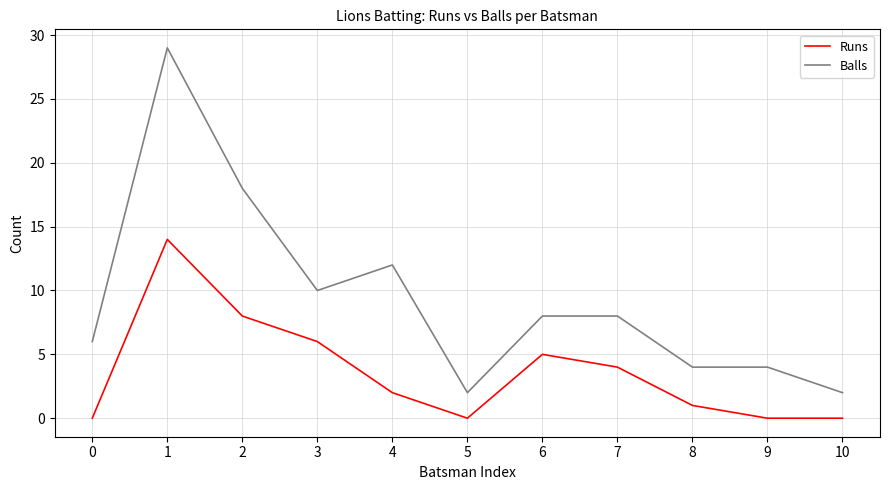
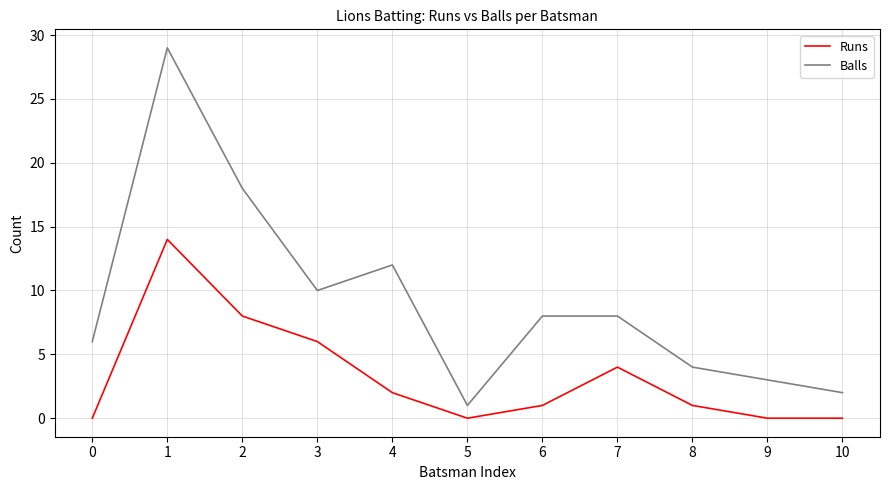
  {
    "Runs": {
      "0": 0,
      "1": 14,
      "2": 8,
      "3": 6,
      "4": 2,
      "5": 0,
-     "6": 5,
+     "6": 1,
      "7": 4,
      "8": 1,
      "9": 0,
      "10": 0
    },
    "Balls": {
      "0": 6,
      "1": 29,
      "2": 18,
      "3": 10,
      "4": 12,
-     "5": 2,
+     "5": 1,
      "6": 8,
      "7": 8,
      "8": 4,
-     "9": 4,
+     "9": 3,
      "10": 2
    }
  }
